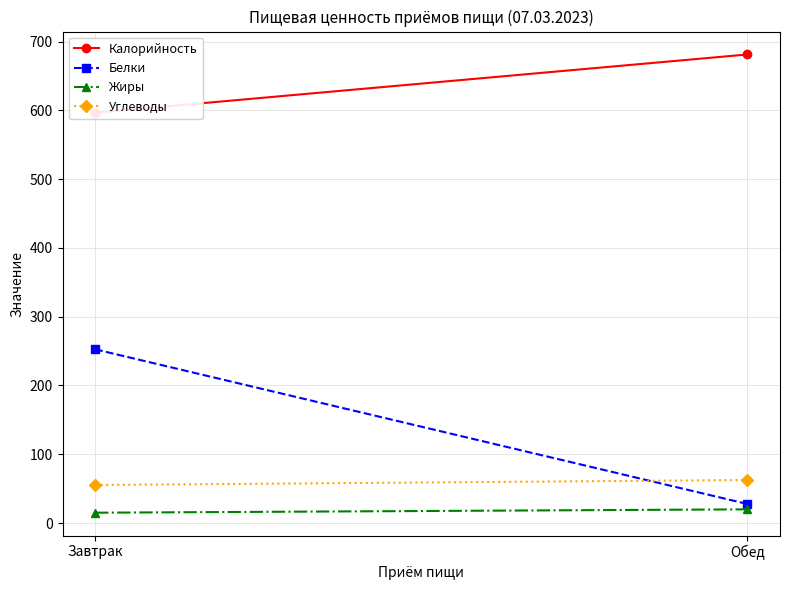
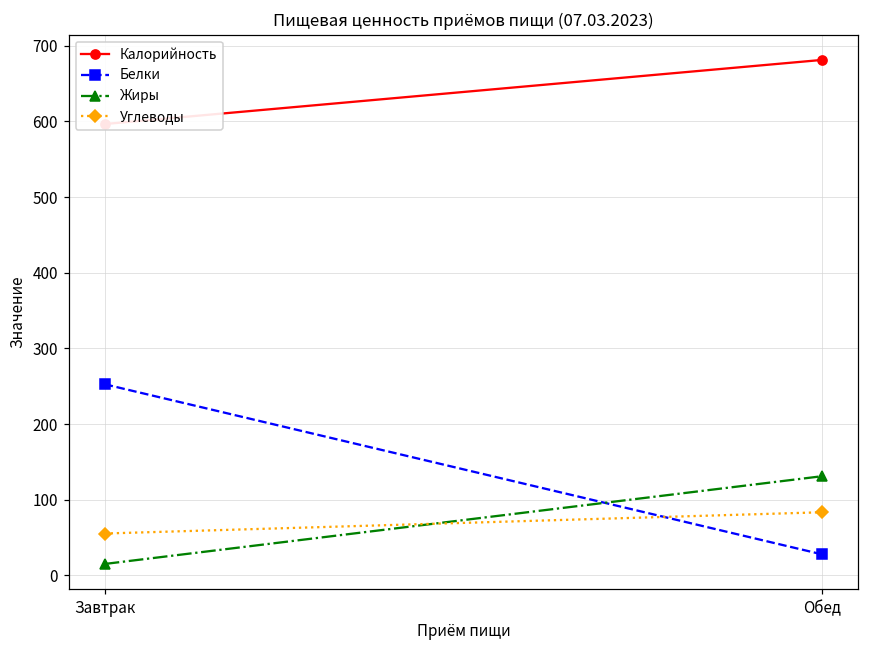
  {
    "Калорийность": {
      "Обед": 680
    },
    "Белки": {
      "Завтрак": 250,
      "Обед": 30
    },
    "Жиры": {
      "Завтрак": 20,
-     "Обед": 20
+     "Обед": 130
    },
    "Углеводы": {
      "Завтрак": 60,
-     "Обед": 60
+     "Обед": 80
    }
  }
